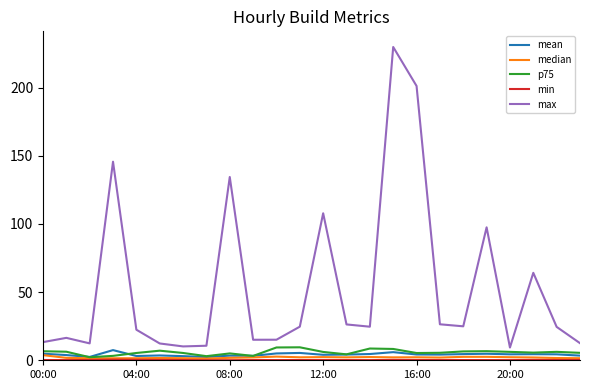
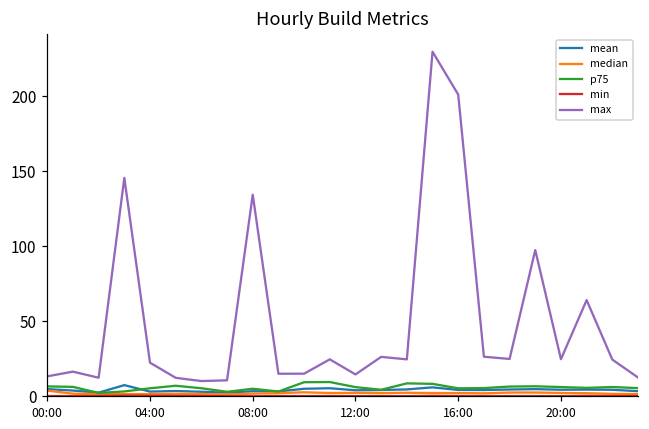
  {
    "median": {
      "16:00": 2,
      "20:00": 2
    },
    "p75": {
      "04:00": 5,
      "12:00": 6
    },
    "min": {
      "00:00": 0,
      "12:00": 0,
      "16:00": 0,
      "20:00": 0
    },
    "max": {
      "00:00": 13,
      "04:00": 22,
      "08:00": 134,
-     "12:00": 108,
+     "12:00": 15,
      "16:00": 201,
-     "20:00": 9
+     "20:00": 25
    }
  }
